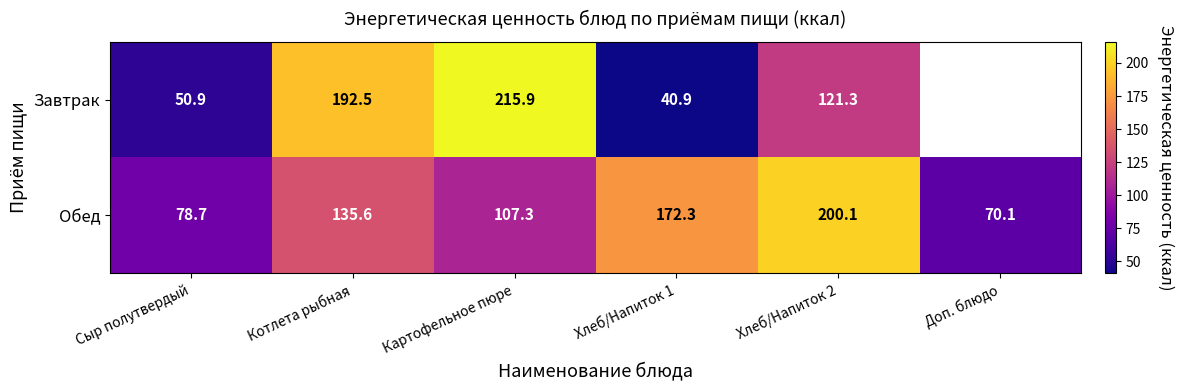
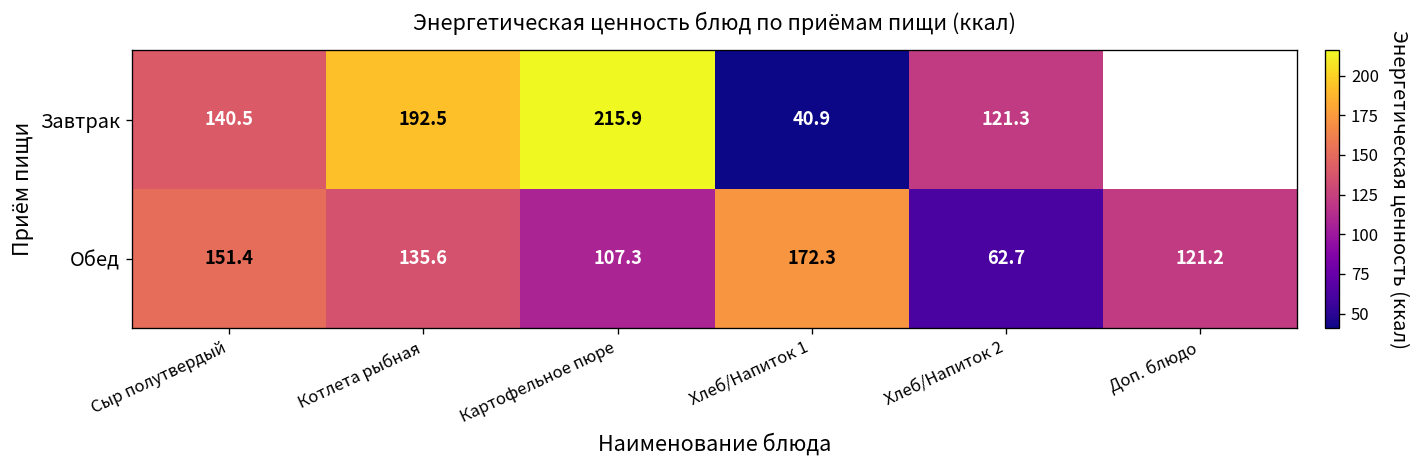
  {
    "Завтрак": {
-     "Сыр полутвердый": 50.9,
+     "Сыр полутвердый": 140.5,
      "Котлета рыбная": 192.5,
      "Картофельное пюре": 215.9,
      "Хлеб/Напиток 1": 40.9,
      "Хлеб/Напиток 2": 121.3
    },
    "Обед": {
-     "Сыр полутвердый": 78.7,
+     "Сыр полутвердый": 151.4,
      "Котлета рыбная": 135.6,
      "Картофельное пюре": 107.3,
      "Хлеб/Напиток 1": 172.3,
-     "Хлеб/Напиток 2": 200.1,
-     "Доп. блюдо": 70.1
+     "Хлеб/Напиток 2": 62.7,
+     "Доп. блюдо": 121.2
    }
  }
